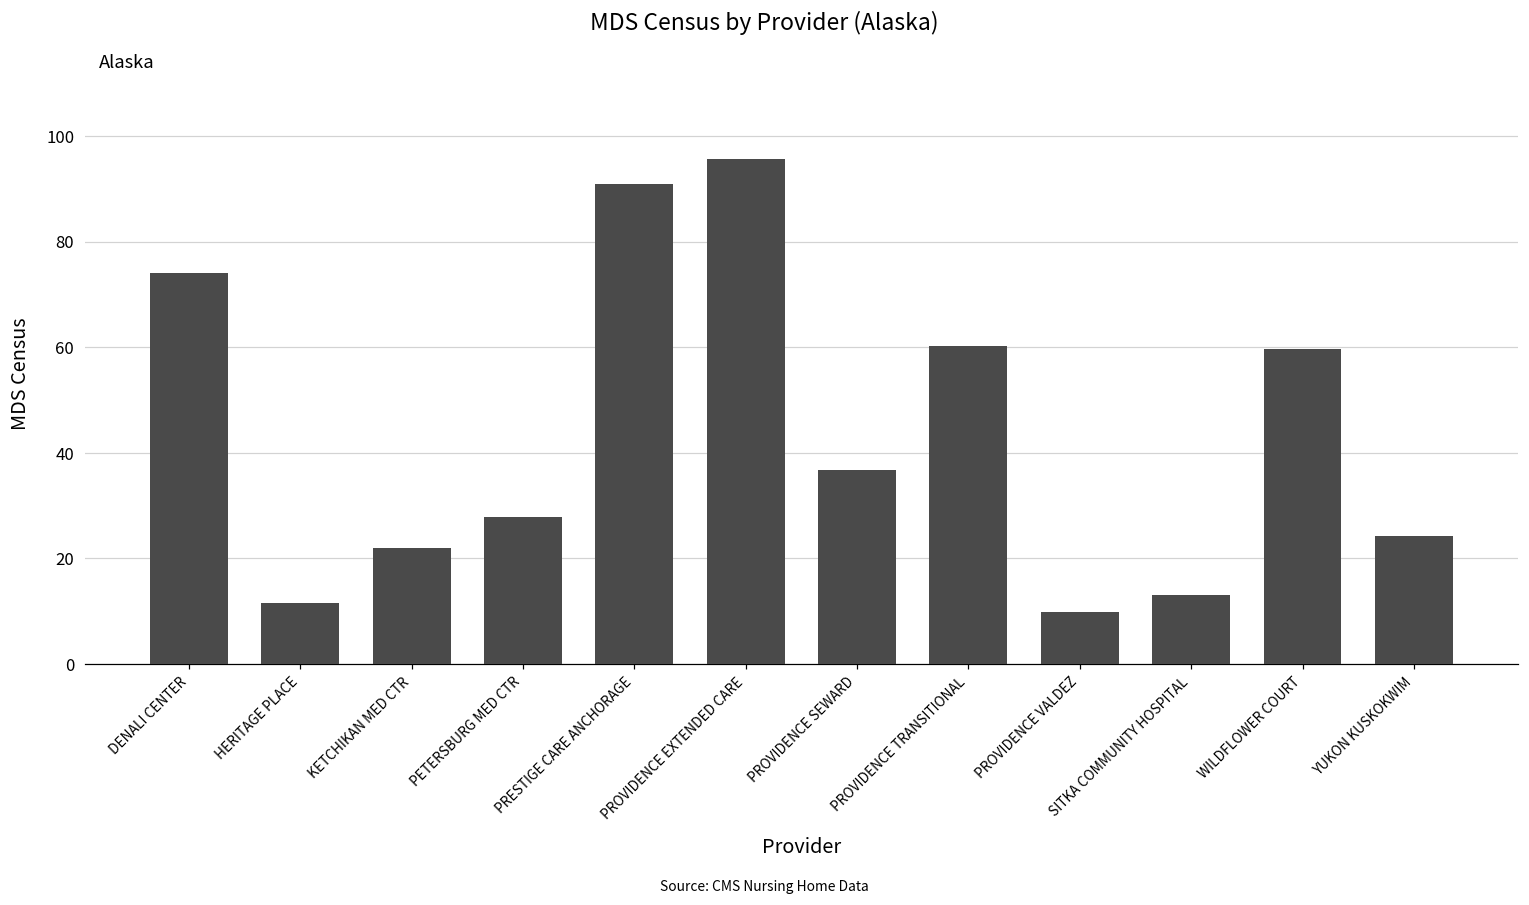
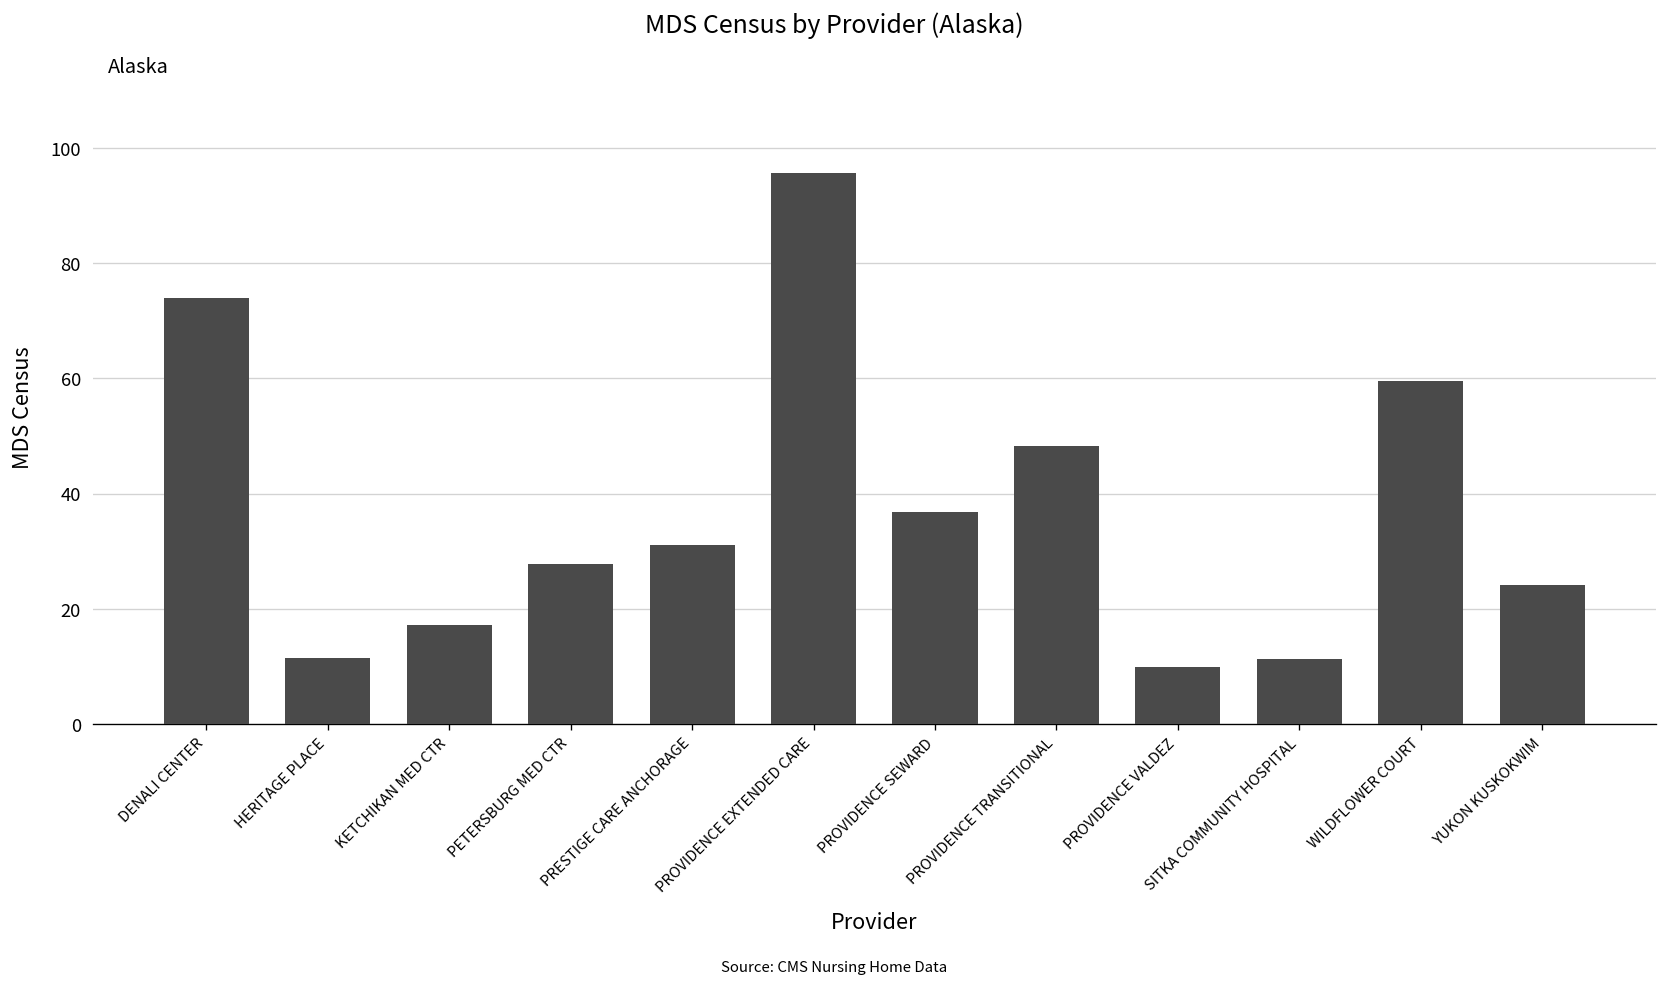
  {
    "DENALI CENTER": 74,
    "HERITAGE PLACE": 12,
-   "KETCHIKAN MED CTR": 22,
+   "KETCHIKAN MED CTR": 17,
    "PETERSBURG MED CTR": 28,
-   "PRESTIGE CARE ANCHORAGE": 91,
+   "PRESTIGE CARE ANCHORAGE": 31,
    "PROVIDENCE EXTENDED CARE": 96,
    "PROVIDENCE SEWARD": 37,
-   "PROVIDENCE TRANSITIONAL": 60,
+   "PROVIDENCE TRANSITIONAL": 48,
    "PROVIDENCE VALDEZ": 10,
-   "SITKA COMMUNITY HOSPITAL": 13,
+   "SITKA COMMUNITY HOSPITAL": 11,
    "WILDFLOWER COURT": 60,
    "YUKON KUSKOKWIM": 24
  }
